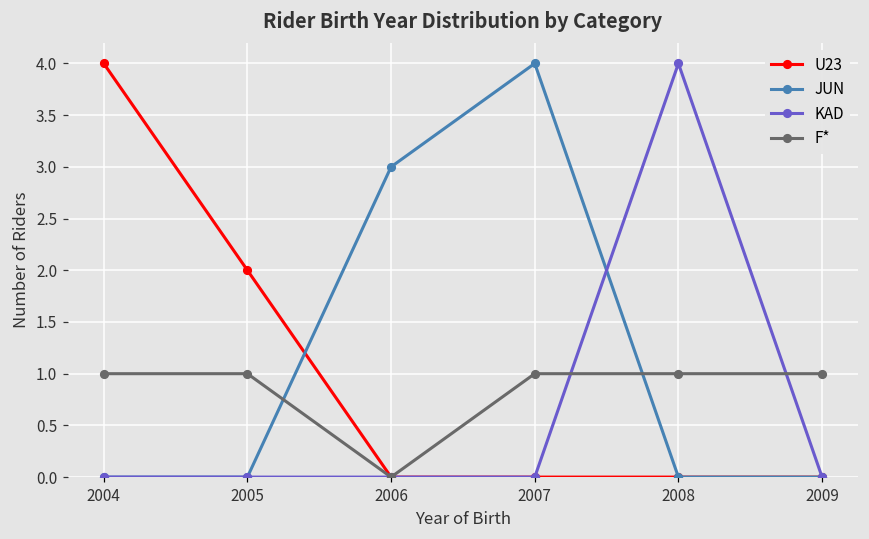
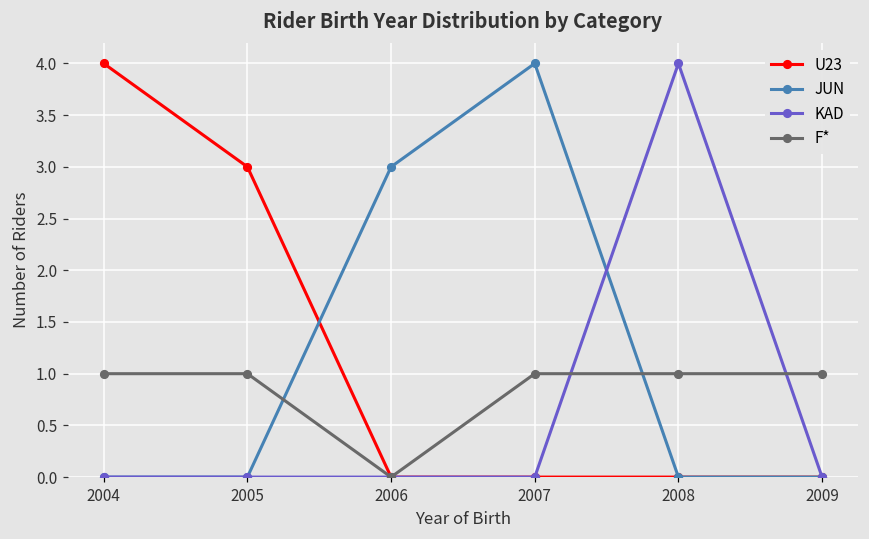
  {
    "U23": {
      "2004": 4,
-     "2005": 2
+     "2005": 3
    },
    "F*": {
      "2004": 1,
      "2005": 1,
      "2007": 1,
      "2008": 1,
      "2009": 1
    }
  }
